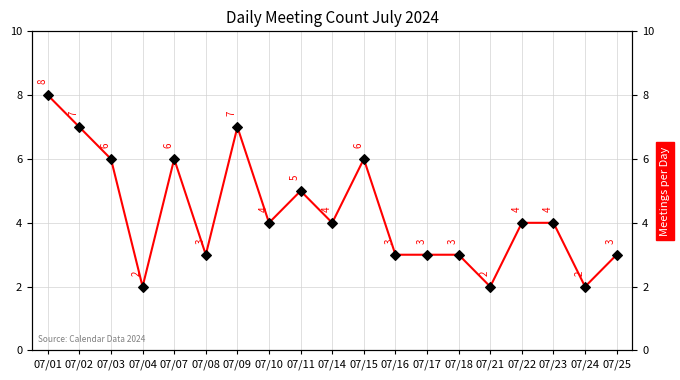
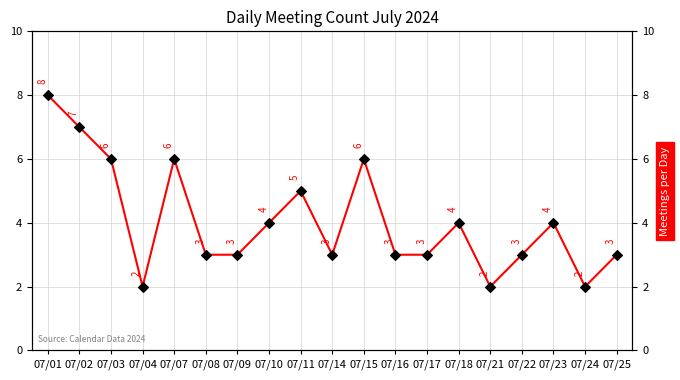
  {
    "07/01": 8,
    "07/02": 7,
    "07/03": 6,
    "07/04": 2,
    "07/07": 6,
    "07/08": 3,
-   "07/09": 7,
+   "07/09": 3,
    "07/10": 4,
    "07/11": 5,
-   "07/14": 4,
+   "07/14": 3,
    "07/15": 6,
    "07/16": 3,
    "07/17": 3,
-   "07/18": 3,
+   "07/18": 4,
    "07/21": 2,
-   "07/22": 4,
+   "07/22": 3,
    "07/23": 4,
    "07/24": 2,
    "07/25": 3
  }
